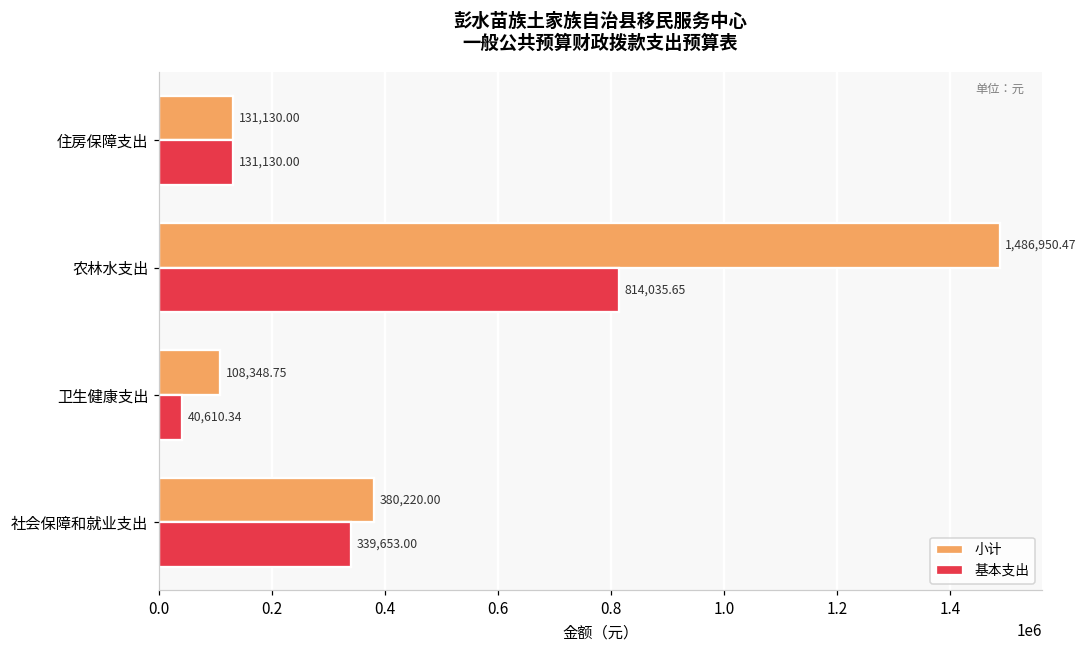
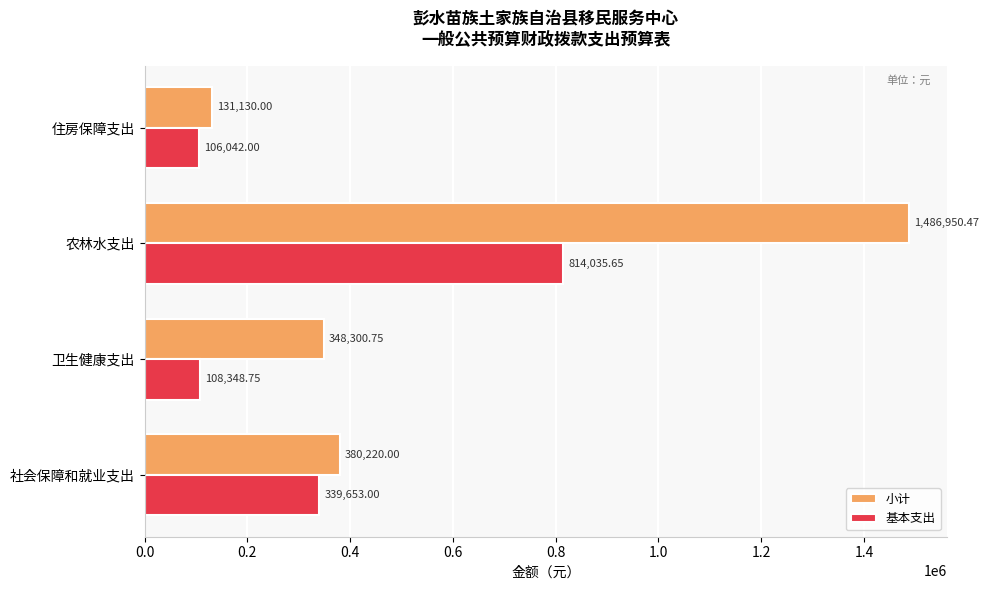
  {
    "小计": {
      "住房保障支出": "131,130.00",
      "农林水支出": "1,486,950.47",
-     "卫生健康支出": "108,348.75",
+     "卫生健康支出": "348,300.75",
      "社会保障和就业支出": "380,220.00"
    },
    "基本支出": {
-     "住房保障支出": "131,130.00",
+     "住房保障支出": "106,042.00",
      "农林水支出": "814,035.65",
-     "卫生健康支出": "40,610.34",
+     "卫生健康支出": "108,348.75",
      "社会保障和就业支出": "339,653.00"
    }
  }
